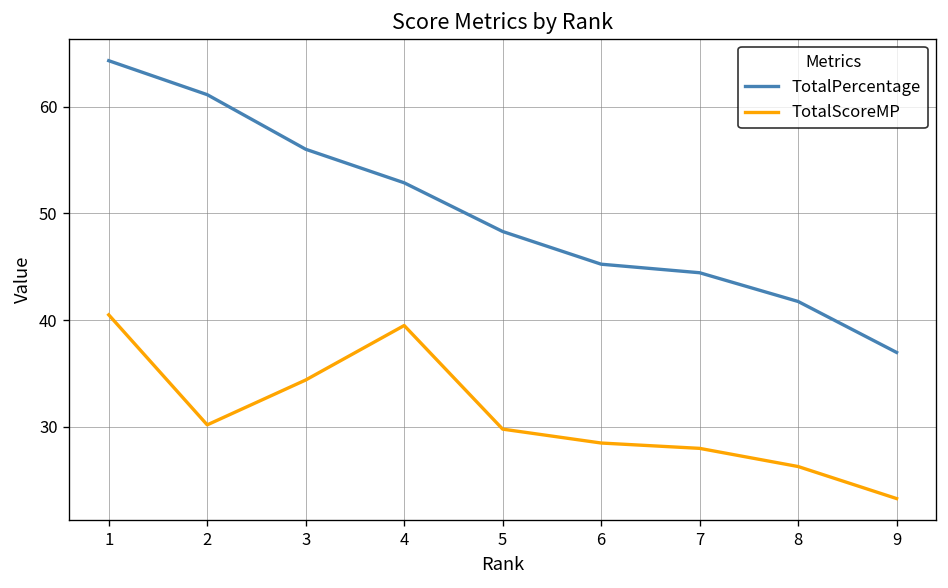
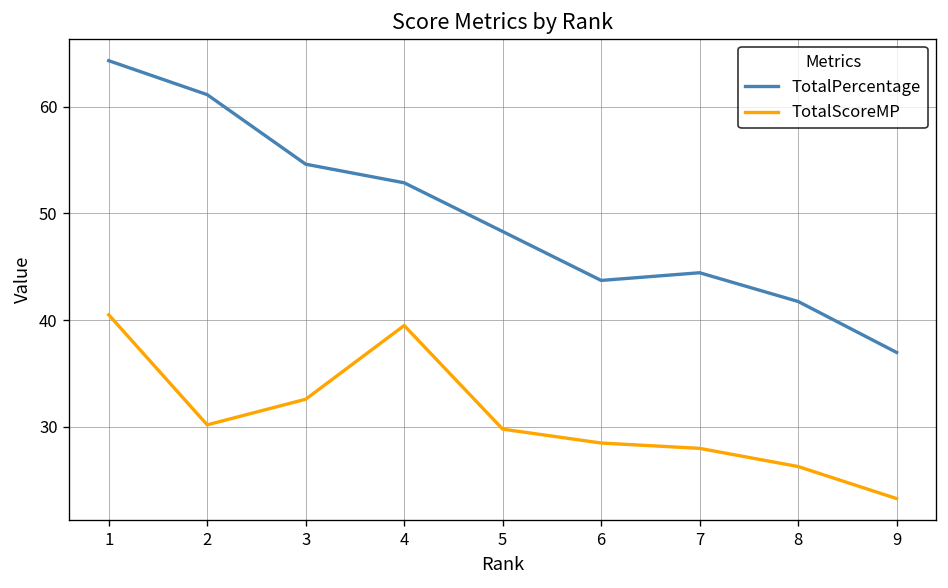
  {
    "TotalPercentage": {
      "1": 64,
      "2": 61,
-     "3": 56,
+     "3": 55,
      "4": 53,
      "5": 48,
-     "6": 45,
+     "6": 44,
      "7": 44,
      "8": 42,
      "9": 37
    },
    "TotalScoreMP": {
      "1": 41,
      "2": 30,
-     "3": 34,
+     "3": 33,
      "4": 40,
      "5": 30,
      "6": 29,
      "7": 28,
      "8": 26,
      "9": 23
    }
  }
